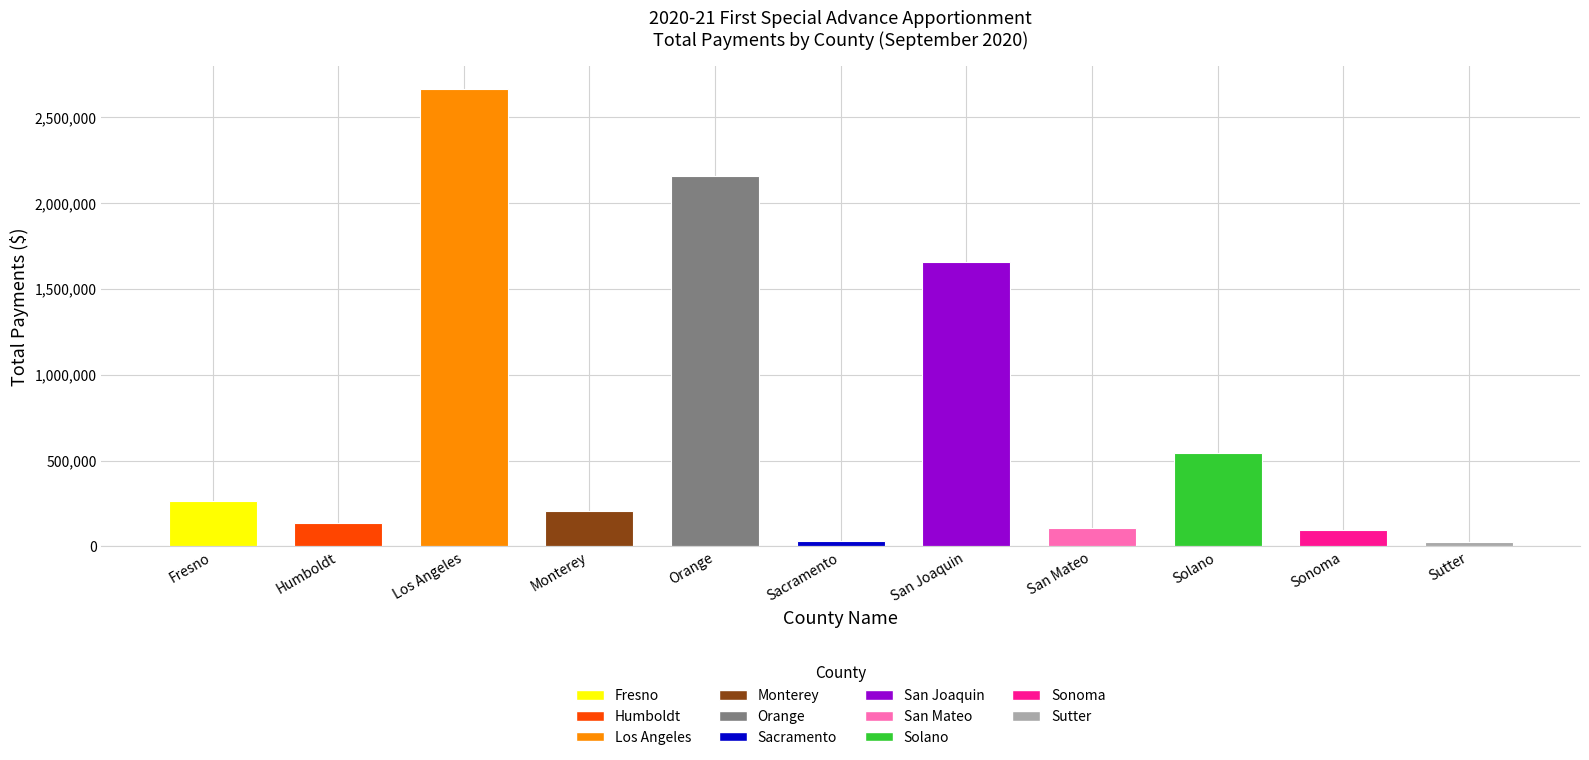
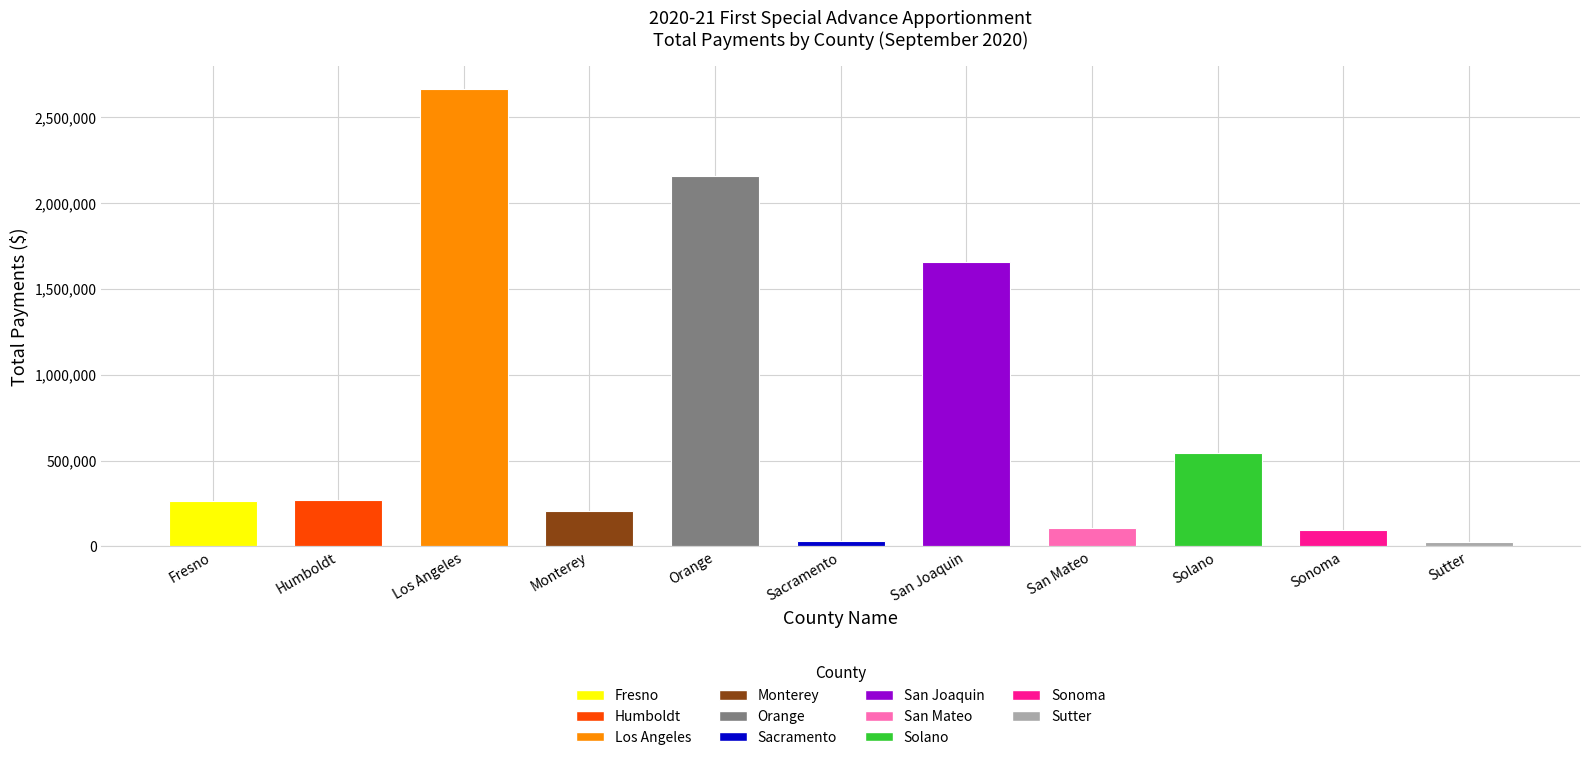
  {
    "Fresno": "270,000",
-   "Humboldt": "140,000",
+   "Humboldt": "270,000",
    "Los Angeles": "2,660,000",
    "Monterey": "210,000",
    "Orange": "2,160,000",
    "Sacramento": "30,000",
    "San Joaquin": "1,660,000",
    "San Mateo": "110,000",
    "Solano": "540,000",
    "Sonoma": "90,000",
    "Sutter": "30,000"
  }
